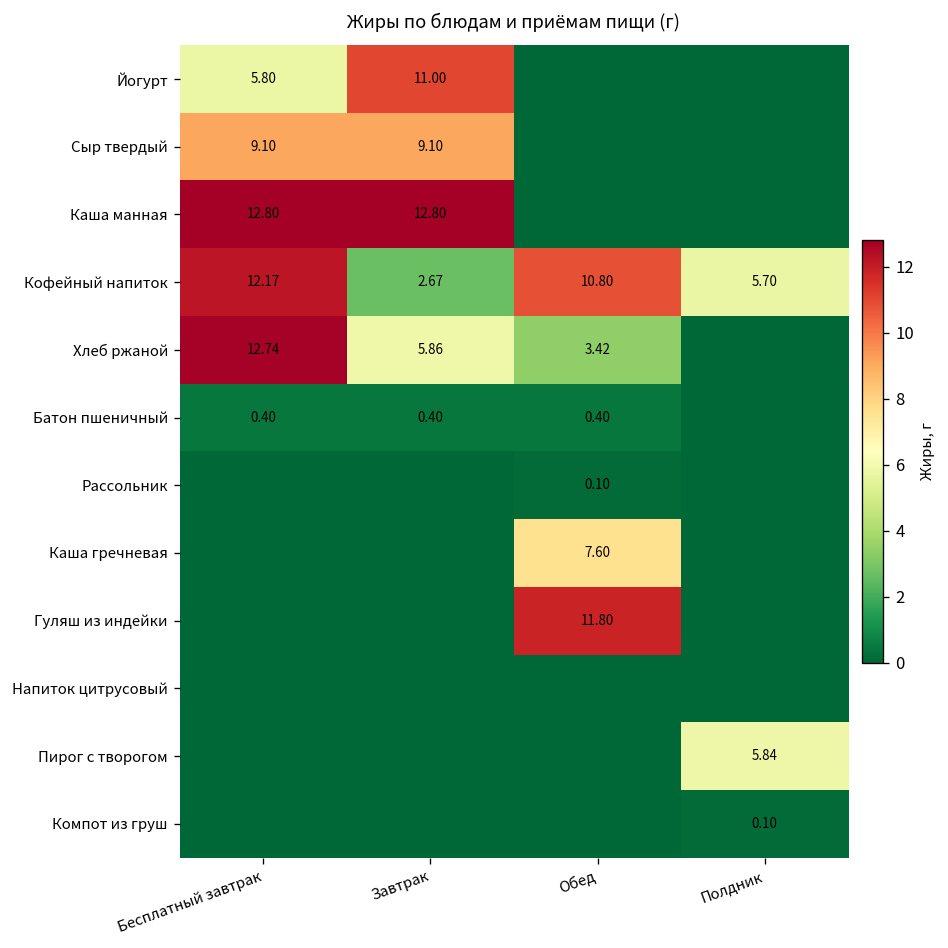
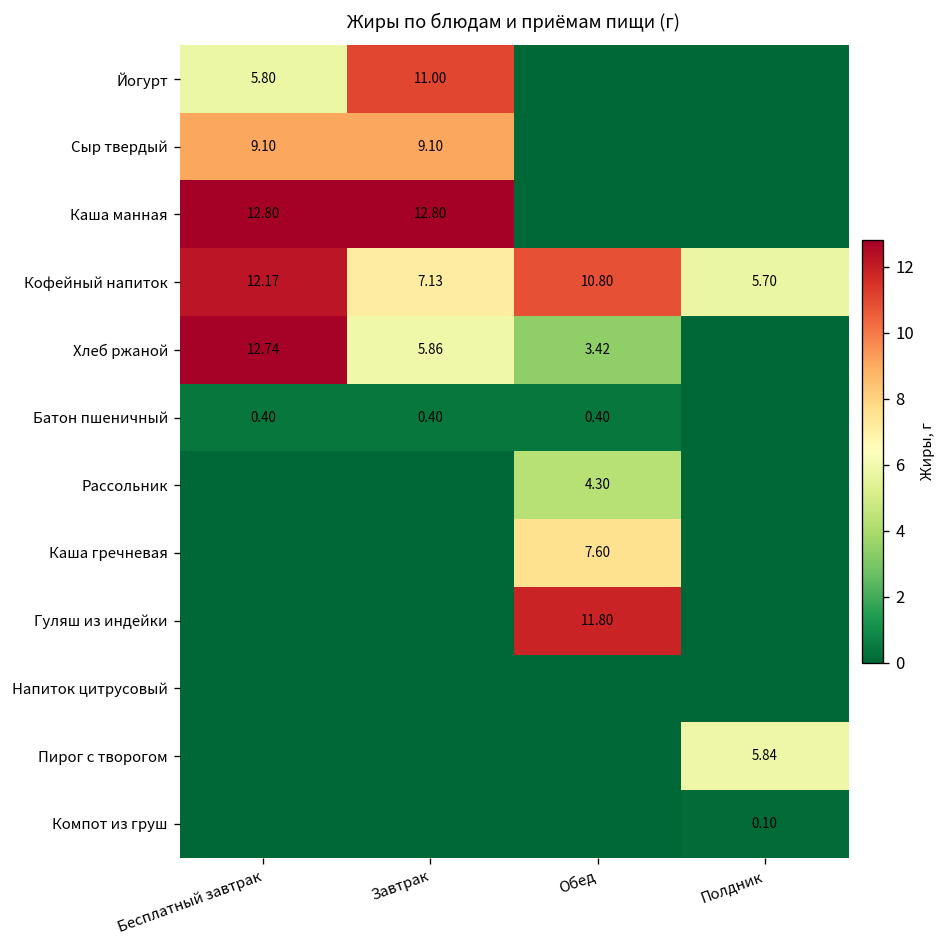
  {
    "Йогурт": {
      "Бесплатный завтрак": 5.80,
      "Завтрак": 11.00
    },
    "Сыр твердый": {
      "Бесплатный завтрак": 9.10,
      "Завтрак": 9.10
    },
    "Каша манная": {
      "Бесплатный завтрак": 12.80,
      "Завтрак": 12.80
    },
    "Кофейный напиток": {
      "Бесплатный завтрак": 12.17,
-     "Завтрак": 2.67,
+     "Завтрак": 7.13,
      "Обед": 10.80,
      "Полдник": 5.70
    },
    "Хлеб ржаной": {
      "Бесплатный завтрак": 12.74,
      "Завтрак": 5.86,
      "Обед": 3.42
    },
    "Батон пшеничный": {
      "Бесплатный завтрак": 0.40,
      "Завтрак": 0.40,
      "Обед": 0.40
    },
    "Рассольник": {
-     "Обед": 0.10
+     "Обед": 4.30
    },
    "Каша гречневая": {
      "Обед": 7.60
    },
    "Гуляш из индейки": {
      "Обед": 11.80
    },
    "Пирог с творогом": {
      "Полдник": 5.84
    },
    "Компот из груш": {
      "Полдник": 0.10
    }
  }
